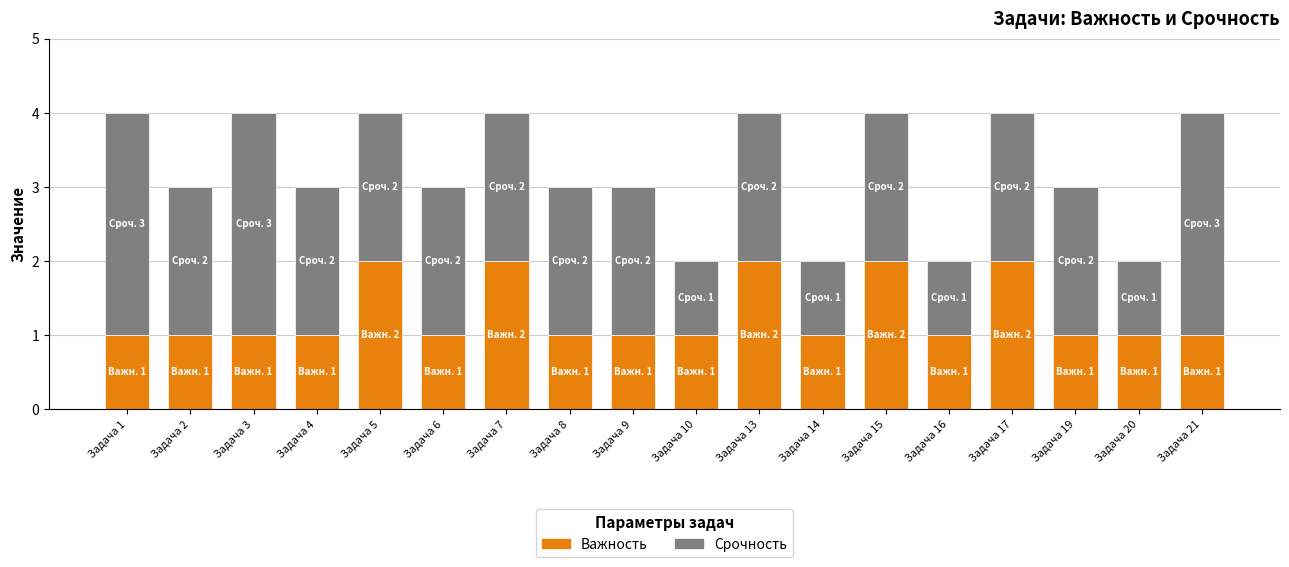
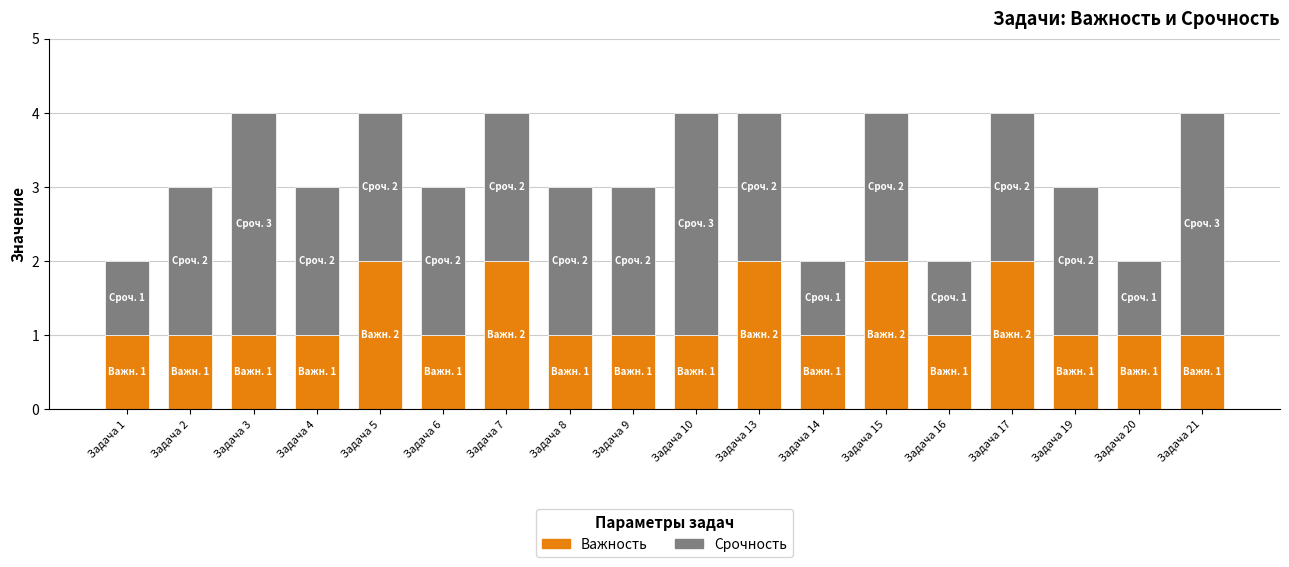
  {
    "Важность": {
      "Задача 1": 1,
      "Задача 2": 1,
      "Задача 3": 1,
      "Задача 4": 1,
      "Задача 5": 2,
      "Задача 6": 1,
      "Задача 7": 2,
      "Задача 8": 1,
      "Задача 9": 1,
      "Задача 10": 1,
      "Задача 13": 2,
      "Задача 14": 1,
      "Задача 15": 2,
      "Задача 16": 1,
      "Задача 17": 2,
      "Задача 19": 1,
      "Задача 20": 1,
      "Задача 21": 1
    },
    "Срочность": {
-     "Задача 1": 3,
+     "Задача 1": 1,
      "Задача 2": 2,
      "Задача 3": 3,
      "Задача 4": 2,
      "Задача 5": 2,
      "Задача 6": 2,
      "Задача 7": 2,
      "Задача 8": 2,
      "Задача 9": 2,
-     "Задача 10": 1,
+     "Задача 10": 3,
      "Задача 13": 2,
      "Задача 14": 1,
      "Задача 15": 2,
      "Задача 16": 1,
      "Задача 17": 2,
      "Задача 19": 2,
      "Задача 20": 1,
      "Задача 21": 3
    }
  }
